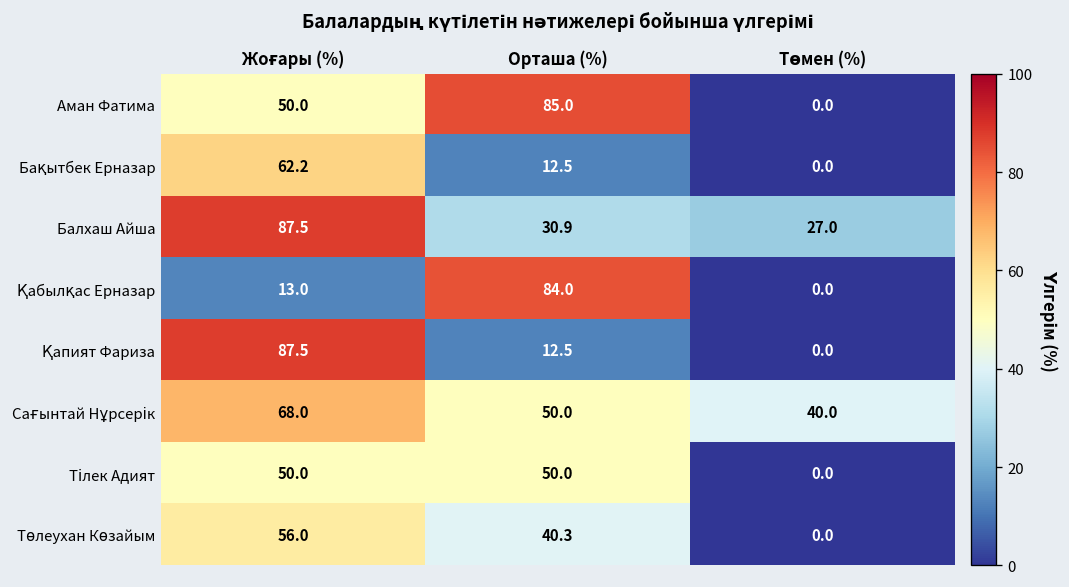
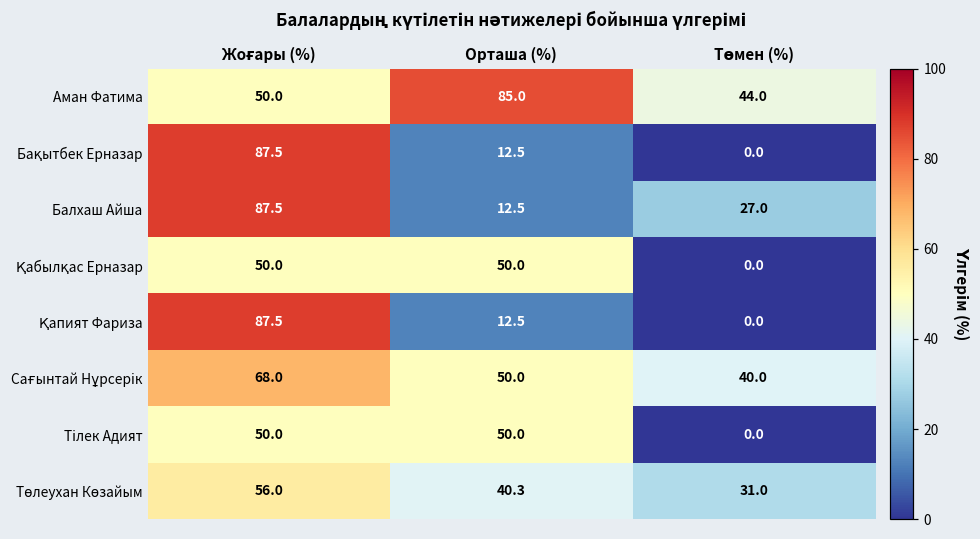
  {
    "Аман Фатима": {
      "Жоғары (%)": 50.0,
      "Орташа (%)": 85.0,
-     "Төмен (%)": 0.0
+     "Төмен (%)": 44.0
    },
    "Бақытбек Ерназар": {
-     "Жоғары (%)": 62.2,
+     "Жоғары (%)": 87.5,
      "Орташа (%)": 12.5,
      "Төмен (%)": 0.0
    },
    "Балхаш Айша": {
      "Жоғары (%)": 87.5,
-     "Орташа (%)": 30.9,
+     "Орташа (%)": 12.5,
      "Төмен (%)": 27.0
    },
    "Қабылқас Ерназар": {
-     "Жоғары (%)": 13.0,
-     "Орташа (%)": 84.0,
+     "Жоғары (%)": 50.0,
+     "Орташа (%)": 50.0,
      "Төмен (%)": 0.0
    },
    "Қапият Фариза": {
      "Жоғары (%)": 87.5,
      "Орташа (%)": 12.5,
      "Төмен (%)": 0.0
    },
    "Сағынтай Нұрсерік": {
      "Жоғары (%)": 68.0,
      "Орташа (%)": 50.0,
      "Төмен (%)": 40.0
    },
    "Тілек Адият": {
      "Жоғары (%)": 50.0,
      "Орташа (%)": 50.0,
      "Төмен (%)": 0.0
    },
    "Төлеухан Көзайым": {
      "Жоғары (%)": 56.0,
      "Орташа (%)": 40.3,
-     "Төмен (%)": 0.0
+     "Төмен (%)": 31.0
    }
  }
